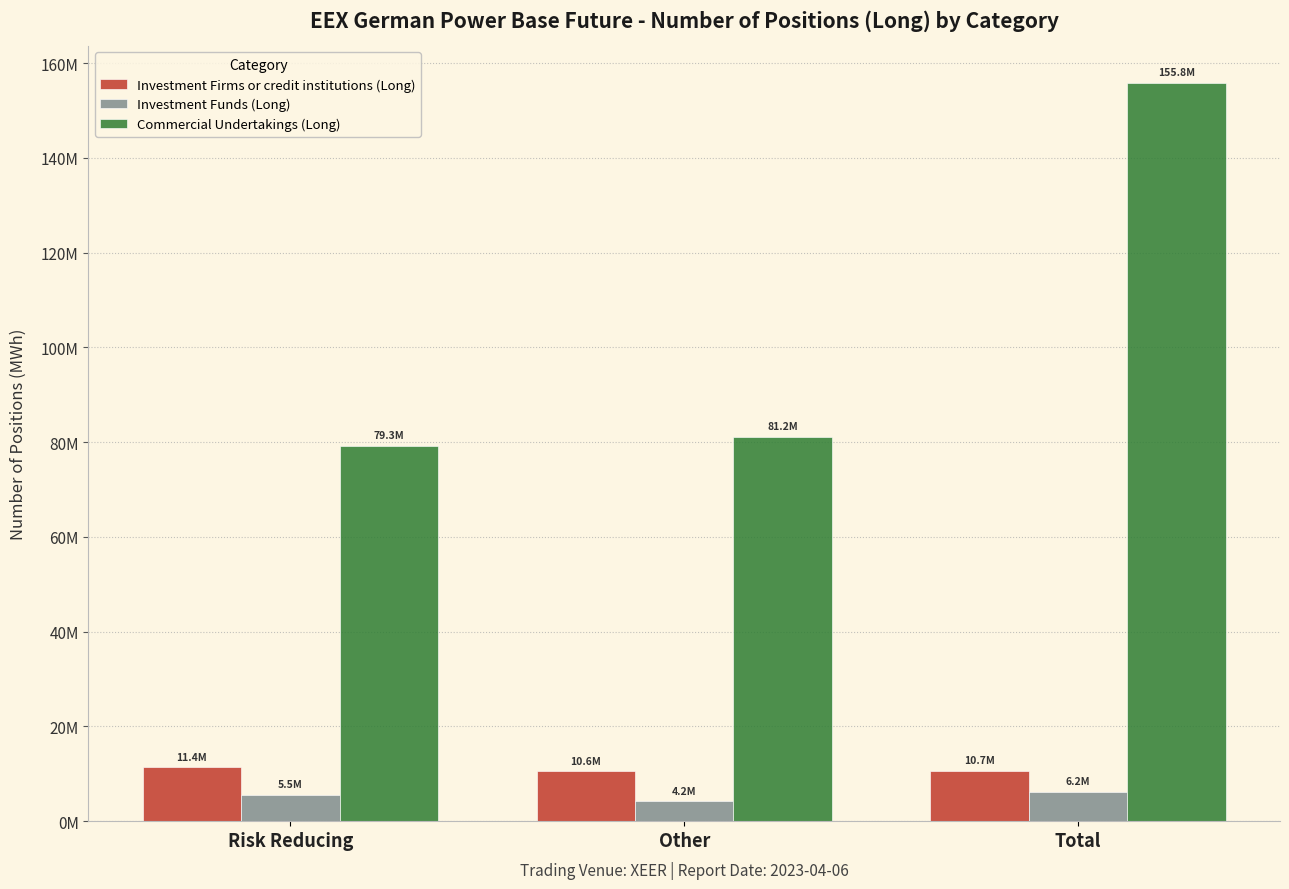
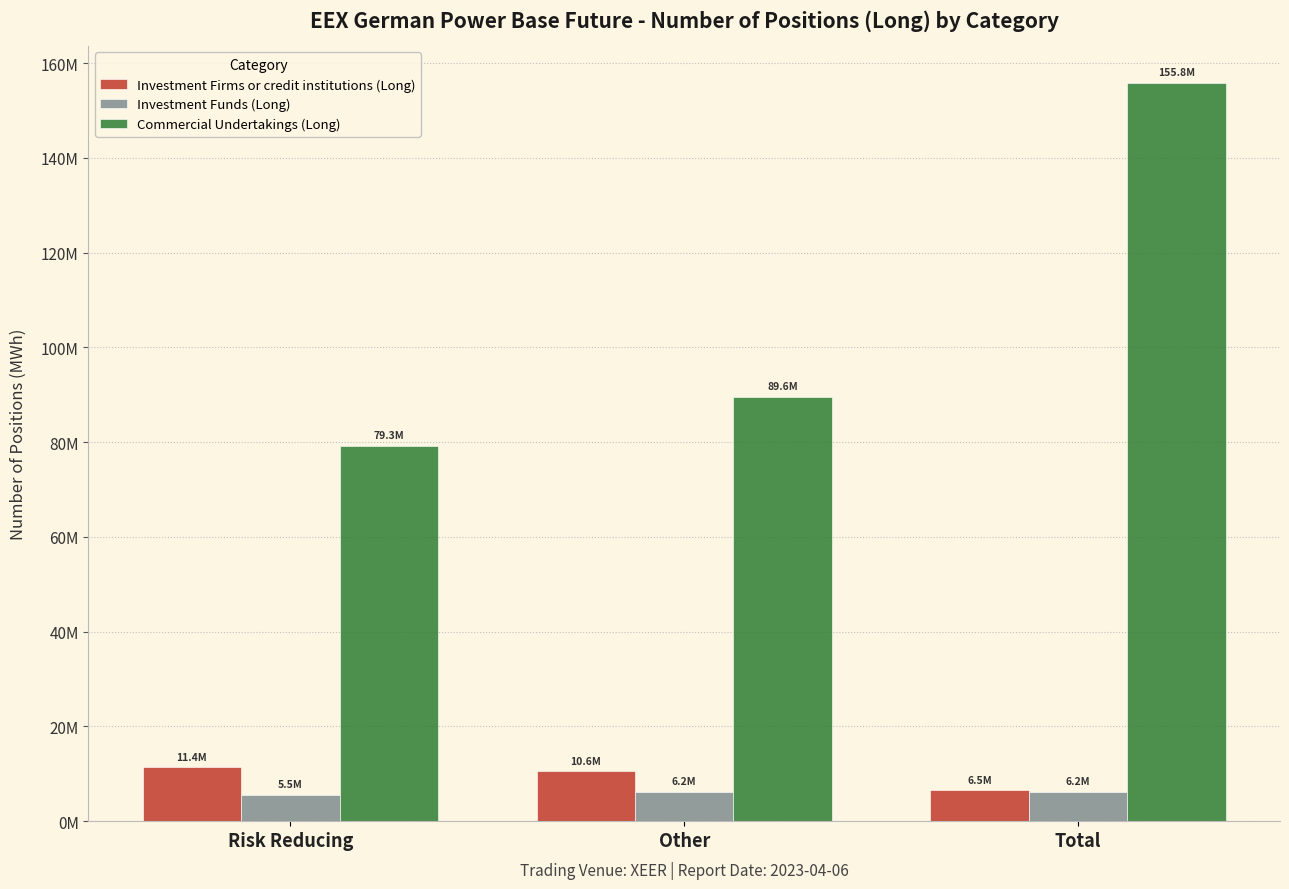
  {
    "Investment Firms or credit institutions (Long)": {
      "Risk Reducing": "11.4M",
      "Other": "10.6M",
-     "Total": "10.7M"
+     "Total": "6.5M"
    },
    "Investment Funds (Long)": {
      "Risk Reducing": "5.5M",
-     "Other": "4.2M",
+     "Other": "6.2M",
      "Total": "6.2M"
    },
    "Commercial Undertakings (Long)": {
      "Risk Reducing": "79.3M",
-     "Other": "81.2M",
+     "Other": "89.6M",
      "Total": "155.8M"
    }
  }
